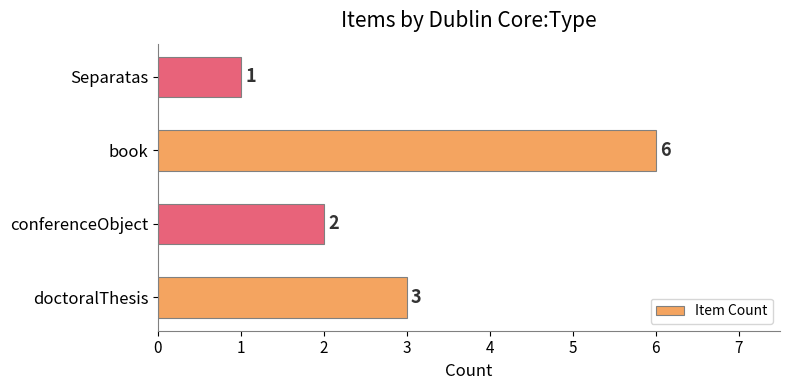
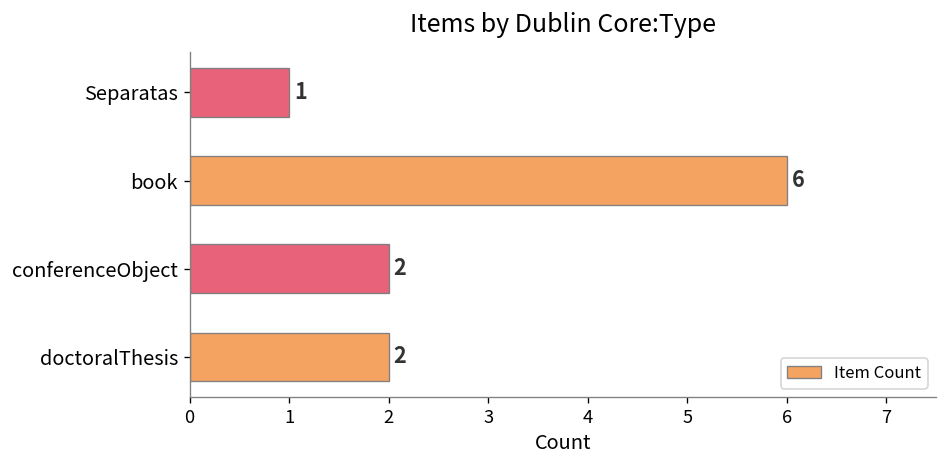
  {
    "Separatas": 1,
    "book": 6,
    "conferenceObject": 2,
-   "doctoralThesis": 3
+   "doctoralThesis": 2
  }
